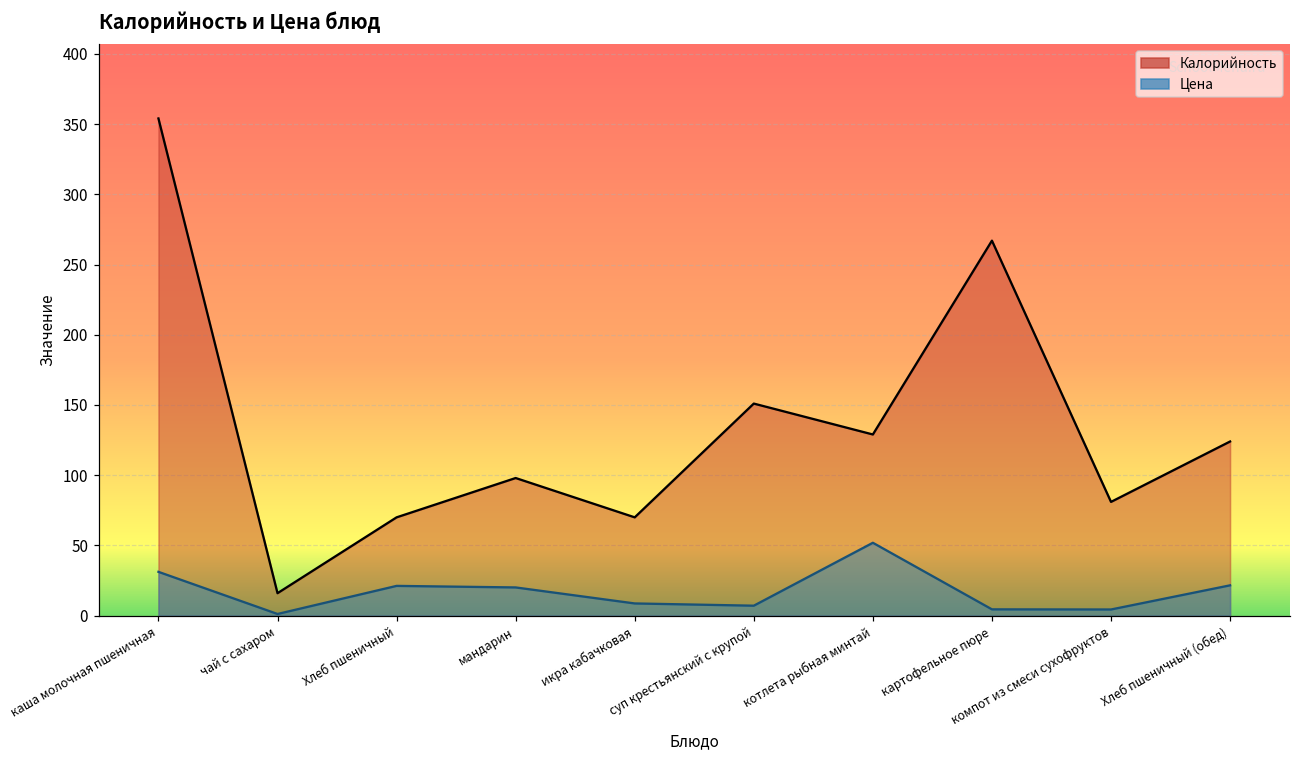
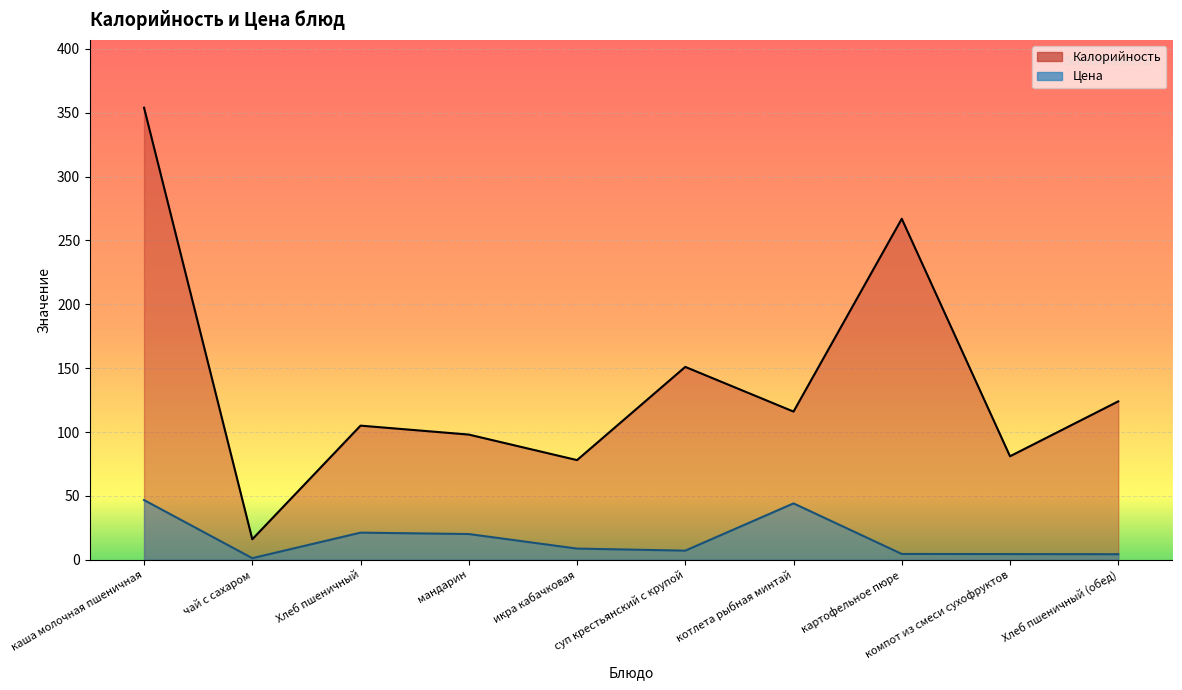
  {
    "Калорийность": {
      "каша молочная пшеничная": 354,
      "чай с сахаром": 16,
-     "Хлеб пшеничный": 70,
+     "Хлеб пшеничный": 105,
      "мандарин": 98,
-     "икра кабачковая": 70,
+     "икра кабачковая": 78,
      "суп крестьянский с крупой": 151,
-     "котлета рыбная минтай": 129,
+     "котлета рыбная минтай": 116,
      "картофельное пюре": 267,
      "компот из смеси сухофруктов": 81,
      "Хлеб пшеничный (обед)": 124
    },
    "Цена": {
-     "каша молочная пшеничная": 31,
+     "каша молочная пшеничная": 47,
      "чай с сахаром": 1,
      "Хлеб пшеничный": 21,
      "мандарин": 20,
      "икра кабачковая": 9,
      "суп крестьянский с крупой": 7,
-     "котлета рыбная минтай": 52,
+     "котлета рыбная минтай": 44,
      "картофельное пюре": 5,
      "компот из смеси сухофруктов": 4,
-     "Хлеб пшеничный (обед)": 22
+     "Хлеб пшеничный (обед)": 4
    }
  }
